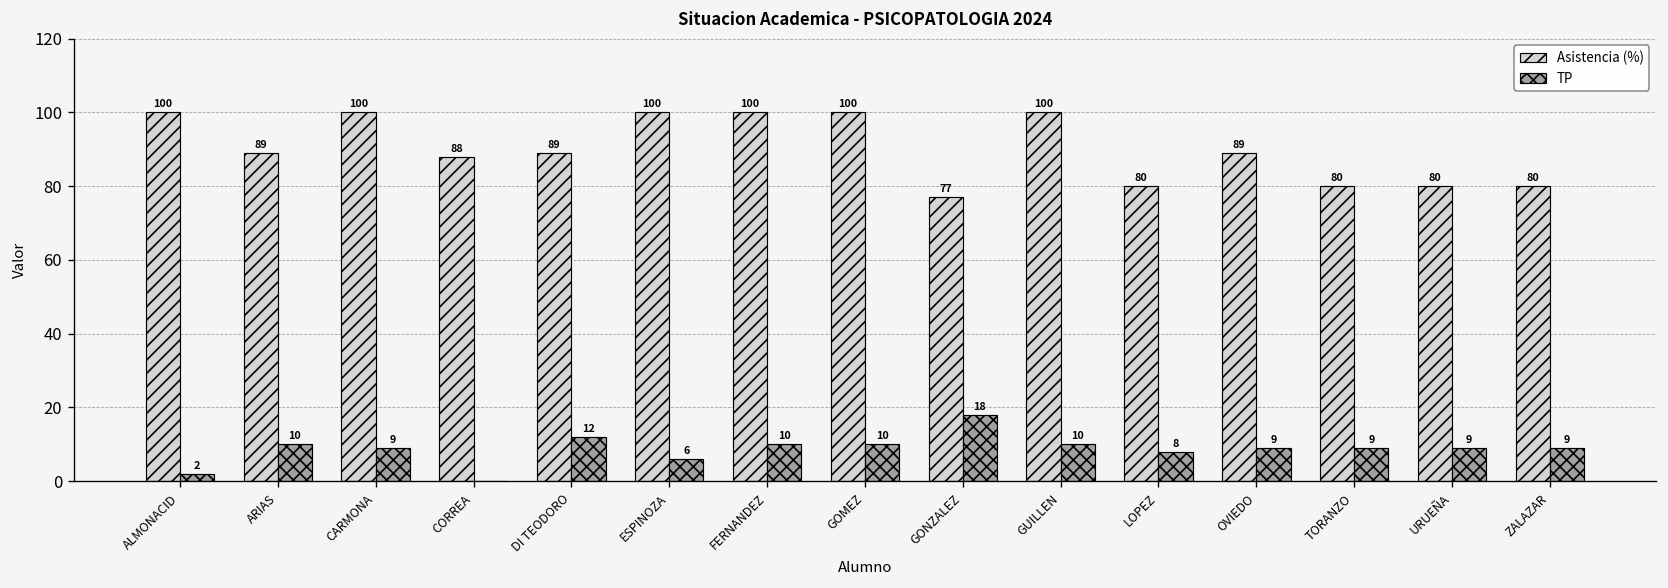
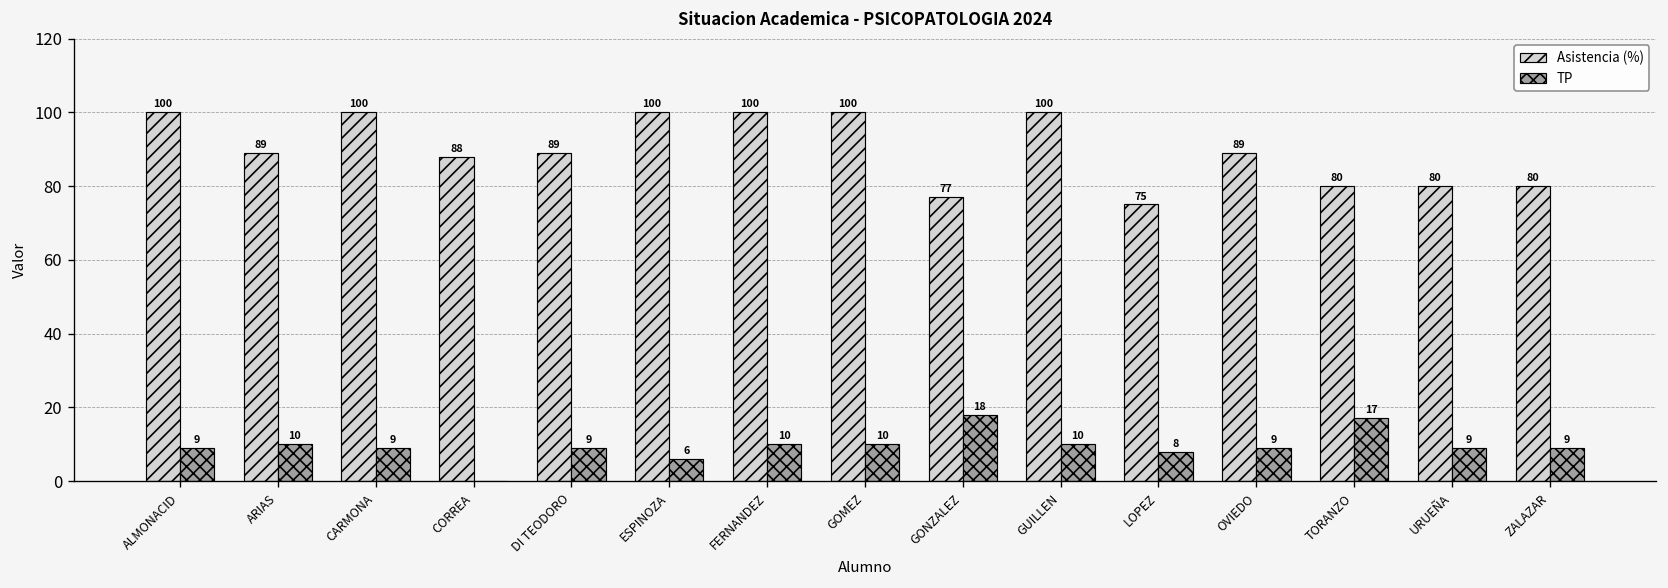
  {
    "Asistencia (%)": {
      "ALMONACID": 100,
      "ARIAS": 89,
      "CARMONA": 100,
      "CORREA": 88,
      "DI TEODORO": 89,
      "ESPINOZA": 100,
      "FERNANDEZ": 100,
      "GOMEZ": 100,
      "GONZALEZ": 77,
      "GUILLEN": 100,
-     "LOPEZ": 80,
+     "LOPEZ": 75,
      "OVIEDO": 89,
      "TORANZO": 80,
      "URUEÑA": 80,
      "ZALAZAR": 80
    },
    "TP": {
-     "ALMONACID": 2,
+     "ALMONACID": 9,
      "ARIAS": 10,
      "CARMONA": 9,
-     "DI TEODORO": 12,
+     "DI TEODORO": 9,
      "ESPINOZA": 6,
      "FERNANDEZ": 10,
      "GOMEZ": 10,
      "GONZALEZ": 18,
      "GUILLEN": 10,
      "LOPEZ": 8,
      "OVIEDO": 9,
-     "TORANZO": 9,
+     "TORANZO": 17,
      "URUEÑA": 9,
      "ZALAZAR": 9
    }
  }
